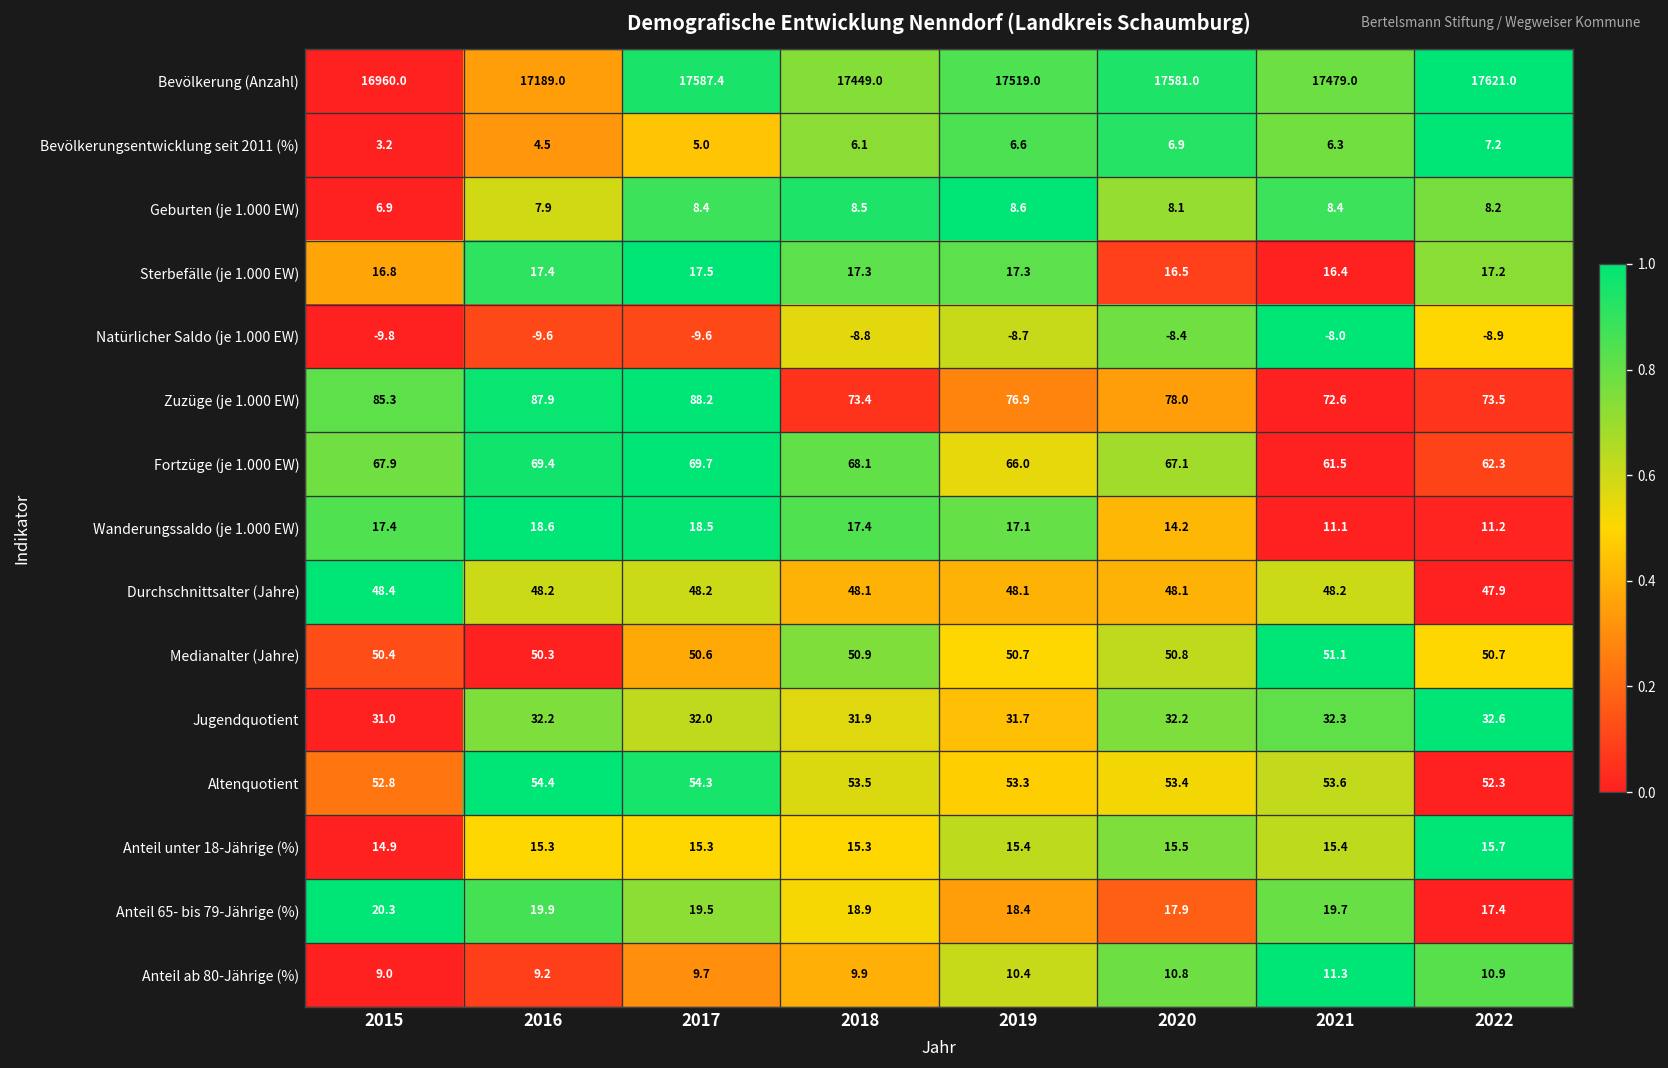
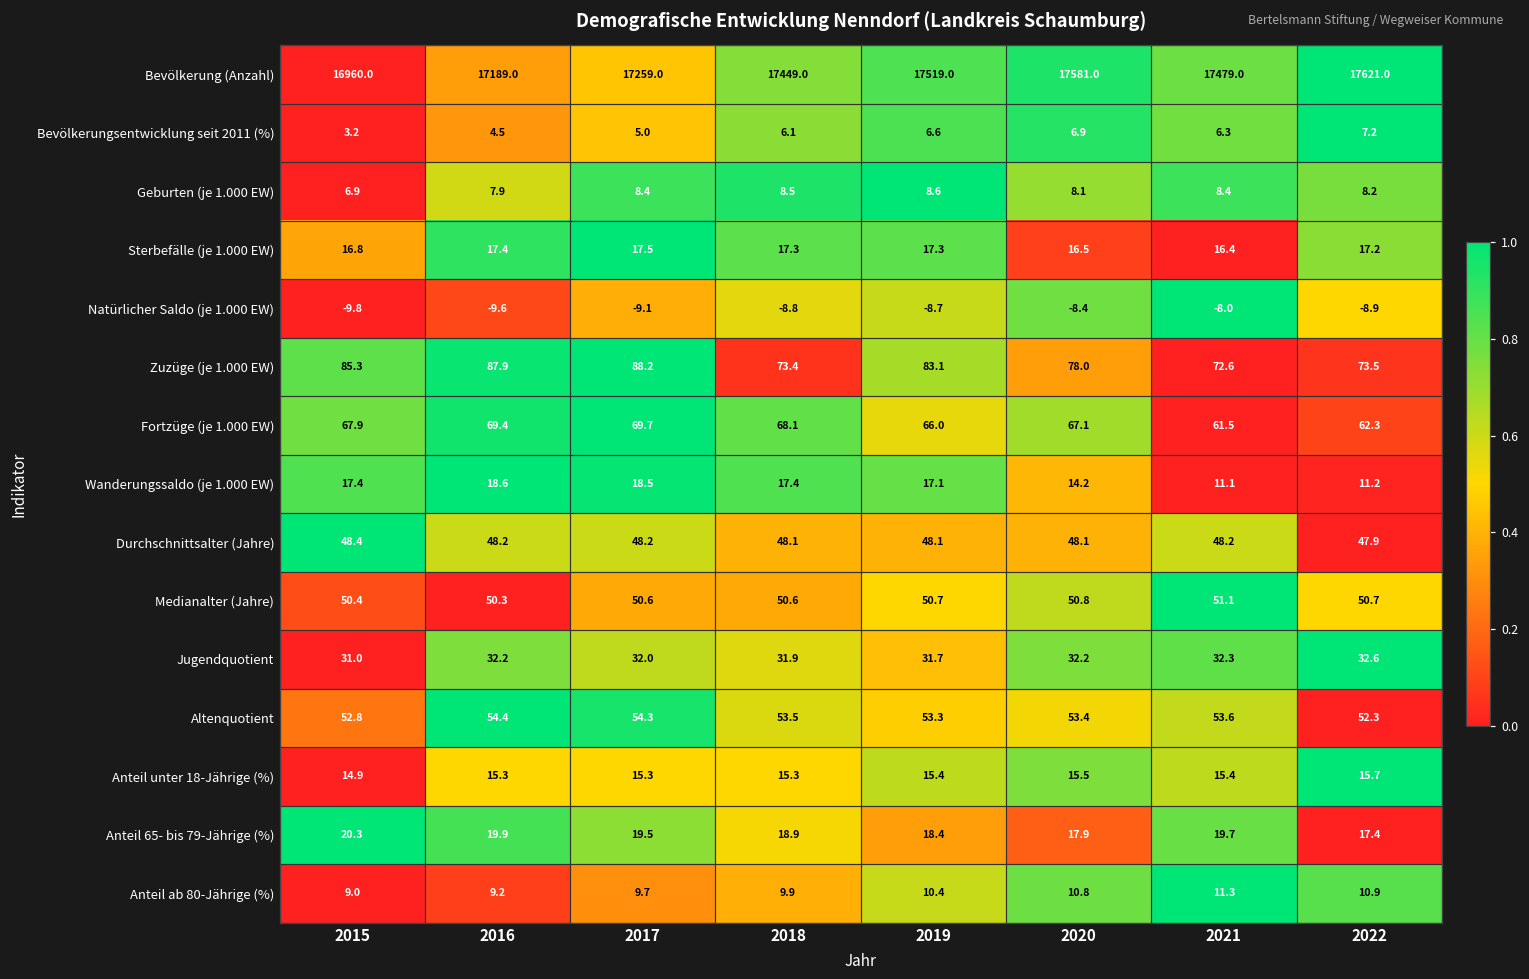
  {
    "Bevölkerung (Anzahl)": {
      "2015": 16960.0,
      "2016": 17189.0,
-     "2017": 17587.4,
+     "2017": 17259.0,
      "2018": 17449.0,
      "2019": 17519.0,
      "2020": 17581.0,
      "2021": 17479.0,
      "2022": 17621.0
    },
    "Bevölkerungsentwicklung seit 2011 (%)": {
      "2015": 3.2,
      "2016": 4.5,
      "2017": 5.0,
      "2018": 6.1,
      "2019": 6.6,
      "2020": 6.9,
      "2021": 6.3,
      "2022": 7.2
    },
    "Geburten (je 1.000 EW)": {
      "2015": 6.9,
      "2016": 7.9,
      "2017": 8.4,
      "2018": 8.5,
      "2019": 8.6,
      "2020": 8.1,
      "2021": 8.4,
      "2022": 8.2
    },
    "Sterbefälle (je 1.000 EW)": {
      "2015": 16.8,
      "2016": 17.4,
      "2017": 17.5,
      "2018": 17.3,
      "2019": 17.3,
      "2020": 16.5,
      "2021": 16.4,
      "2022": 17.2
    },
    "Natürlicher Saldo (je 1.000 EW)": {
      "2015": -9.8,
      "2016": -9.6,
-     "2017": -9.6,
+     "2017": -9.1,
      "2018": -8.8,
      "2019": -8.7,
      "2020": -8.4,
      "2021": -8.0,
      "2022": -8.9
    },
    "Zuzüge (je 1.000 EW)": {
      "2015": 85.3,
      "2016": 87.9,
      "2017": 88.2,
      "2018": 73.4,
-     "2019": 76.9,
+     "2019": 83.1,
      "2020": 78.0,
      "2021": 72.6,
      "2022": 73.5
    },
    "Fortzüge (je 1.000 EW)": {
      "2015": 67.9,
      "2016": 69.4,
      "2017": 69.7,
      "2018": 68.1,
      "2019": 66.0,
      "2020": 67.1,
      "2021": 61.5,
      "2022": 62.3
    },
    "Wanderungssaldo (je 1.000 EW)": {
      "2015": 17.4,
      "2016": 18.6,
      "2017": 18.5,
      "2018": 17.4,
      "2019": 17.1,
      "2020": 14.2,
      "2021": 11.1,
      "2022": 11.2
    },
    "Durchschnittsalter (Jahre)": {
      "2015": 48.4,
      "2016": 48.2,
      "2017": 48.2,
      "2018": 48.1,
      "2019": 48.1,
      "2020": 48.1,
      "2021": 48.2,
      "2022": 47.9
    },
    "Medianalter (Jahre)": {
      "2015": 50.4,
      "2016": 50.3,
      "2017": 50.6,
-     "2018": 50.9,
+     "2018": 50.6,
      "2019": 50.7,
      "2020": 50.8,
      "2021": 51.1,
      "2022": 50.7
    },
    "Jugendquotient": {
      "2015": 31.0,
      "2016": 32.2,
      "2017": 32.0,
      "2018": 31.9,
      "2019": 31.7,
      "2020": 32.2,
      "2021": 32.3,
      "2022": 32.6
    },
    "Altenquotient": {
      "2015": 52.8,
      "2016": 54.4,
      "2017": 54.3,
      "2018": 53.5,
      "2019": 53.3,
      "2020": 53.4,
      "2021": 53.6,
      "2022": 52.3
    },
    "Anteil unter 18-Jährige (%)": {
      "2015": 14.9,
      "2016": 15.3,
      "2017": 15.3,
      "2018": 15.3,
      "2019": 15.4,
      "2020": 15.5,
      "2021": 15.4,
      "2022": 15.7
    },
    "Anteil 65- bis 79-Jährige (%)": {
      "2015": 20.3,
      "2016": 19.9,
      "2017": 19.5,
      "2018": 18.9,
      "2019": 18.4,
      "2020": 17.9,
      "2021": 19.7,
      "2022": 17.4
    },
    "Anteil ab 80-Jährige (%)": {
      "2015": 9.0,
      "2016": 9.2,
      "2017": 9.7,
      "2018": 9.9,
      "2019": 10.4,
      "2020": 10.8,
      "2021": 11.3,
      "2022": 10.9
    }
  }
